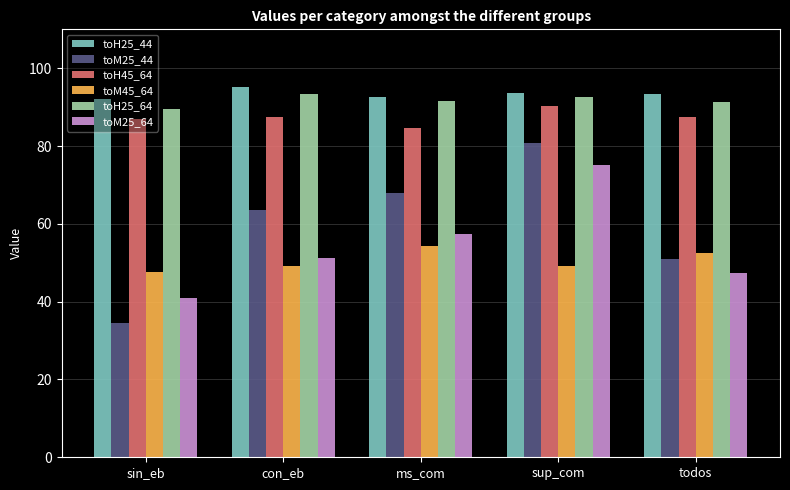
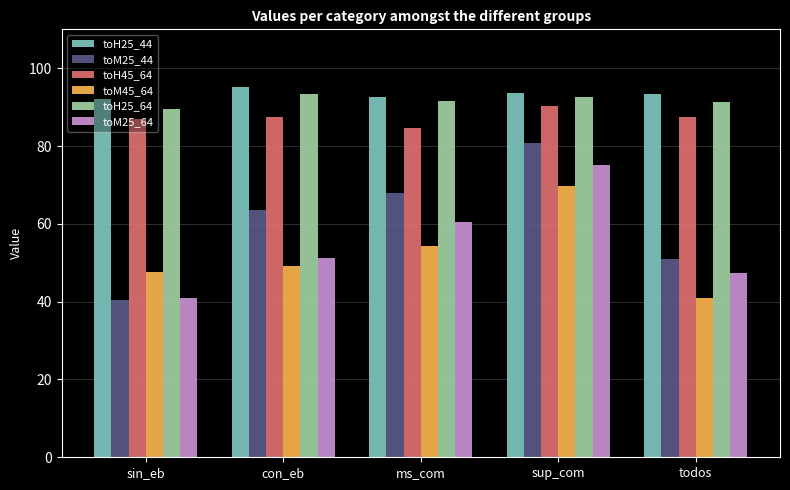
  {
    "toM25_44": {
-     "sin_eb": 35,
+     "sin_eb": 41,
      "con_eb": 64,
      "ms_com": 68,
      "sup_com": 81,
      "todos": 51
    },
    "toH45_64": {
      "con_eb": 87,
      "ms_com": 85,
      "sup_com": 90,
      "todos": 88
    },
    "toM45_64": {
      "sin_eb": 48,
      "con_eb": 49,
      "ms_com": 54,
-     "sup_com": 49,
-     "todos": 53
+     "sup_com": 70,
+     "todos": 41
    },
    "toM25_64": {
      "sin_eb": 41,
      "con_eb": 51,
-     "ms_com": 57,
+     "ms_com": 61,
      "sup_com": 75,
      "todos": 47
    }
  }
